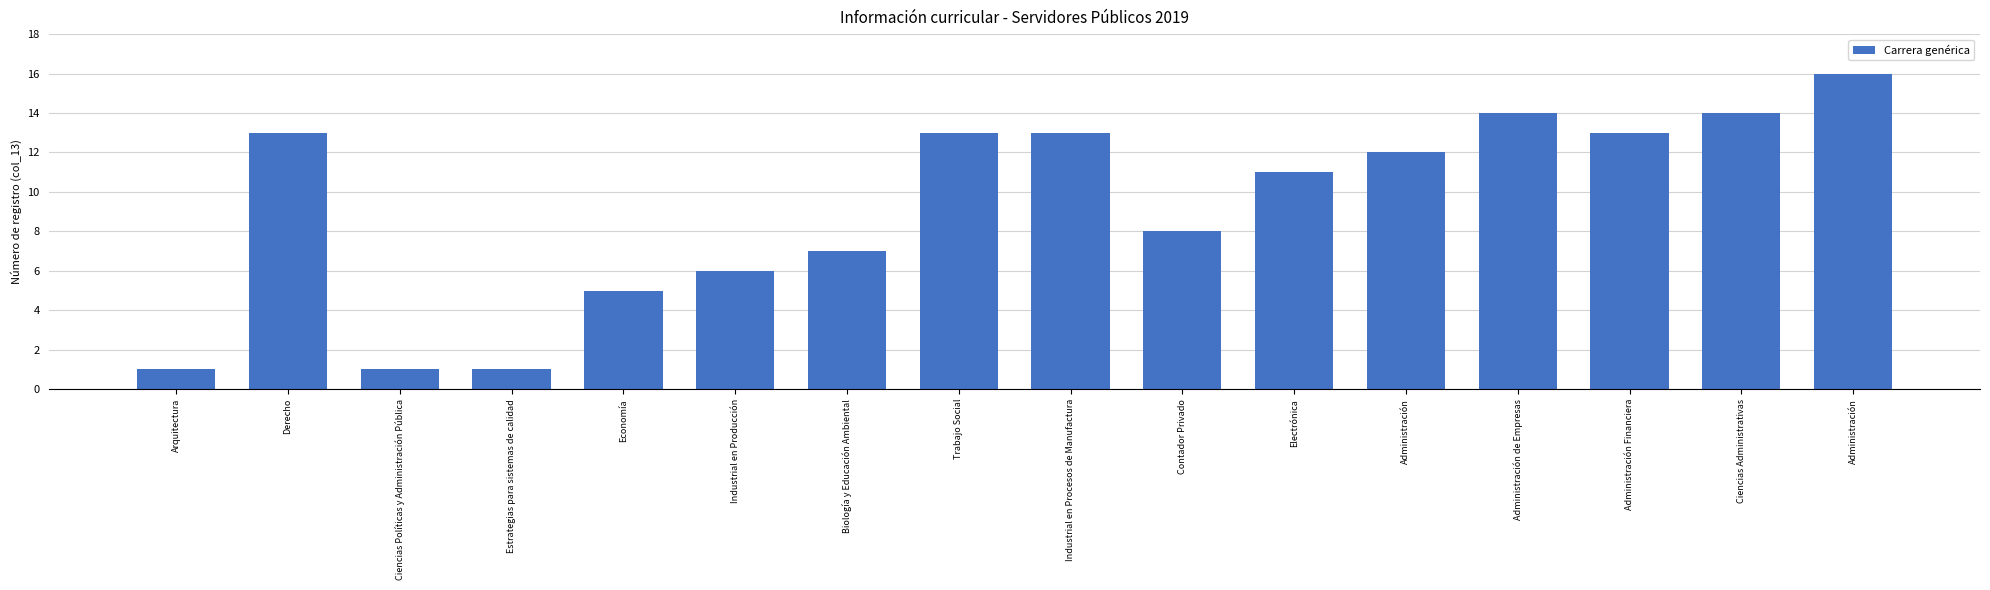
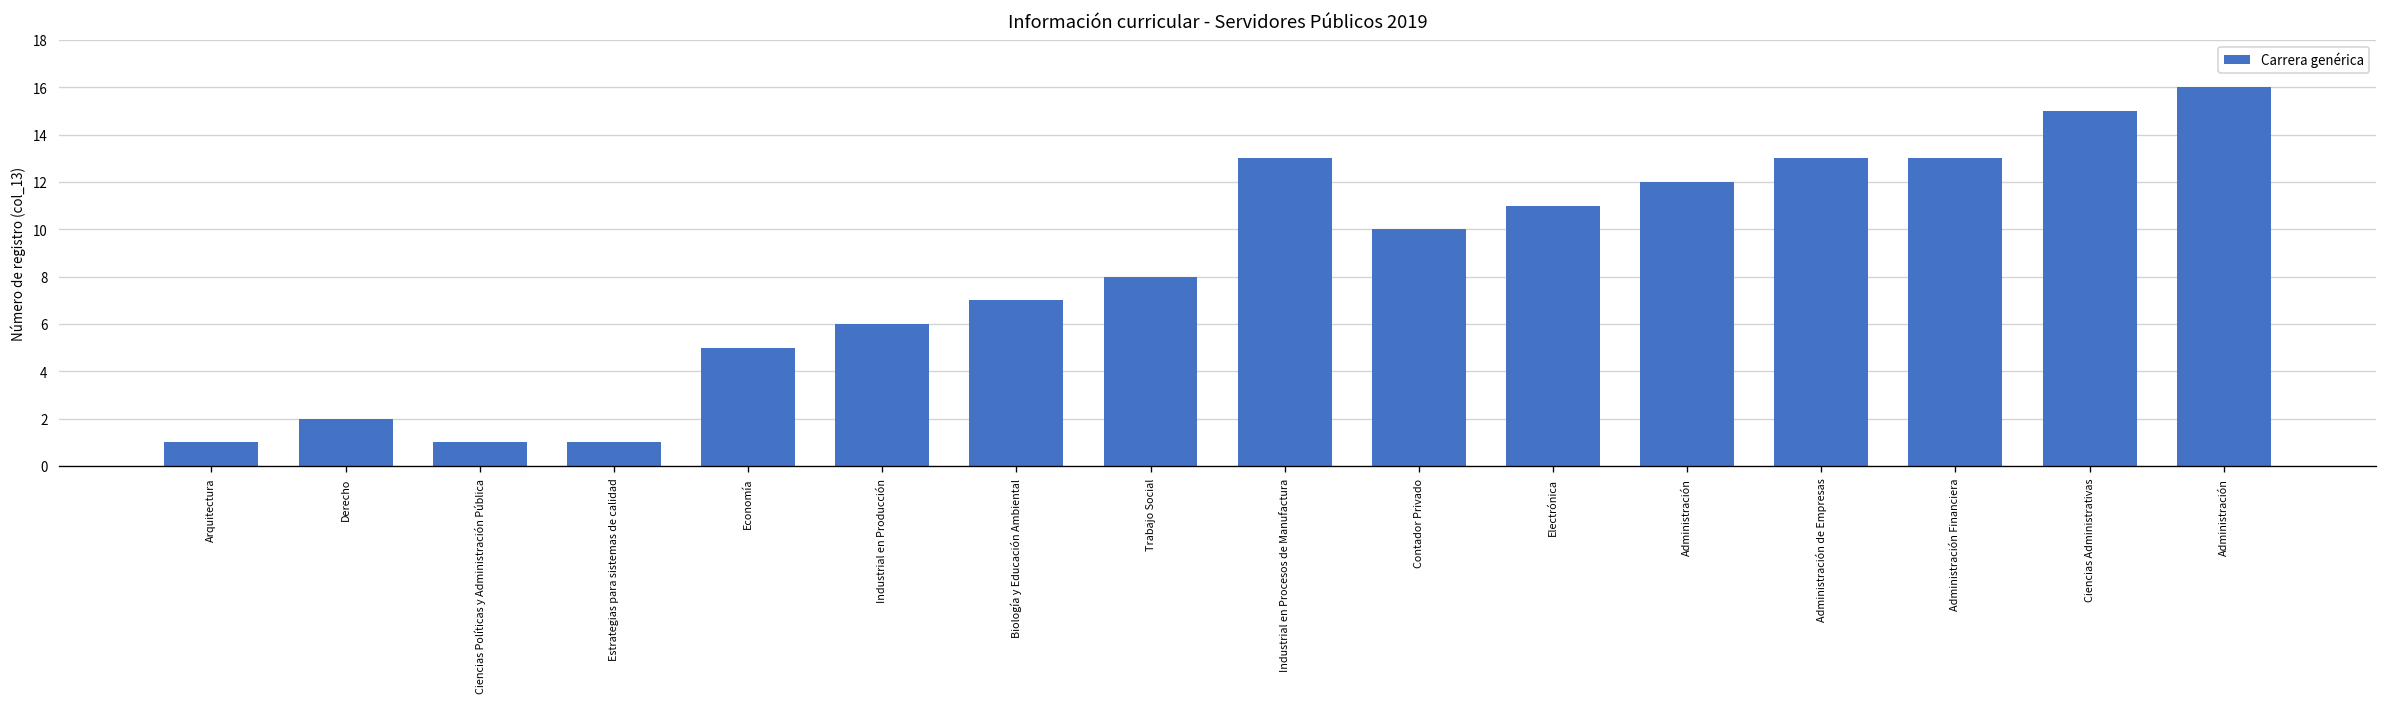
  {
    "Arquitectura": 1,
-   "Derecho": 13,
+   "Derecho": 2,
    "Ciencias Políticas y Administración Pública": 1,
    "Estrategias para sistemas de calidad": 1,
    "Economía": 5,
    "Industrial en Producción": 6,
    "Biología y Educación Ambiental": 7,
-   "Trabajo Social": 13,
+   "Trabajo Social": 8,
    "Industrial en Procesos de Manufactura": 13,
-   "Contador Privado": 8,
+   "Contador Privado": 10,
    "Electrónica": 11,
-   "Administración de Empresas": 14,
+   "Administración de Empresas": 13,
    "Administración Financiera": 13,
-   "Ciencias Administrativas": 14
+   "Ciencias Administrativas": 15
  }
